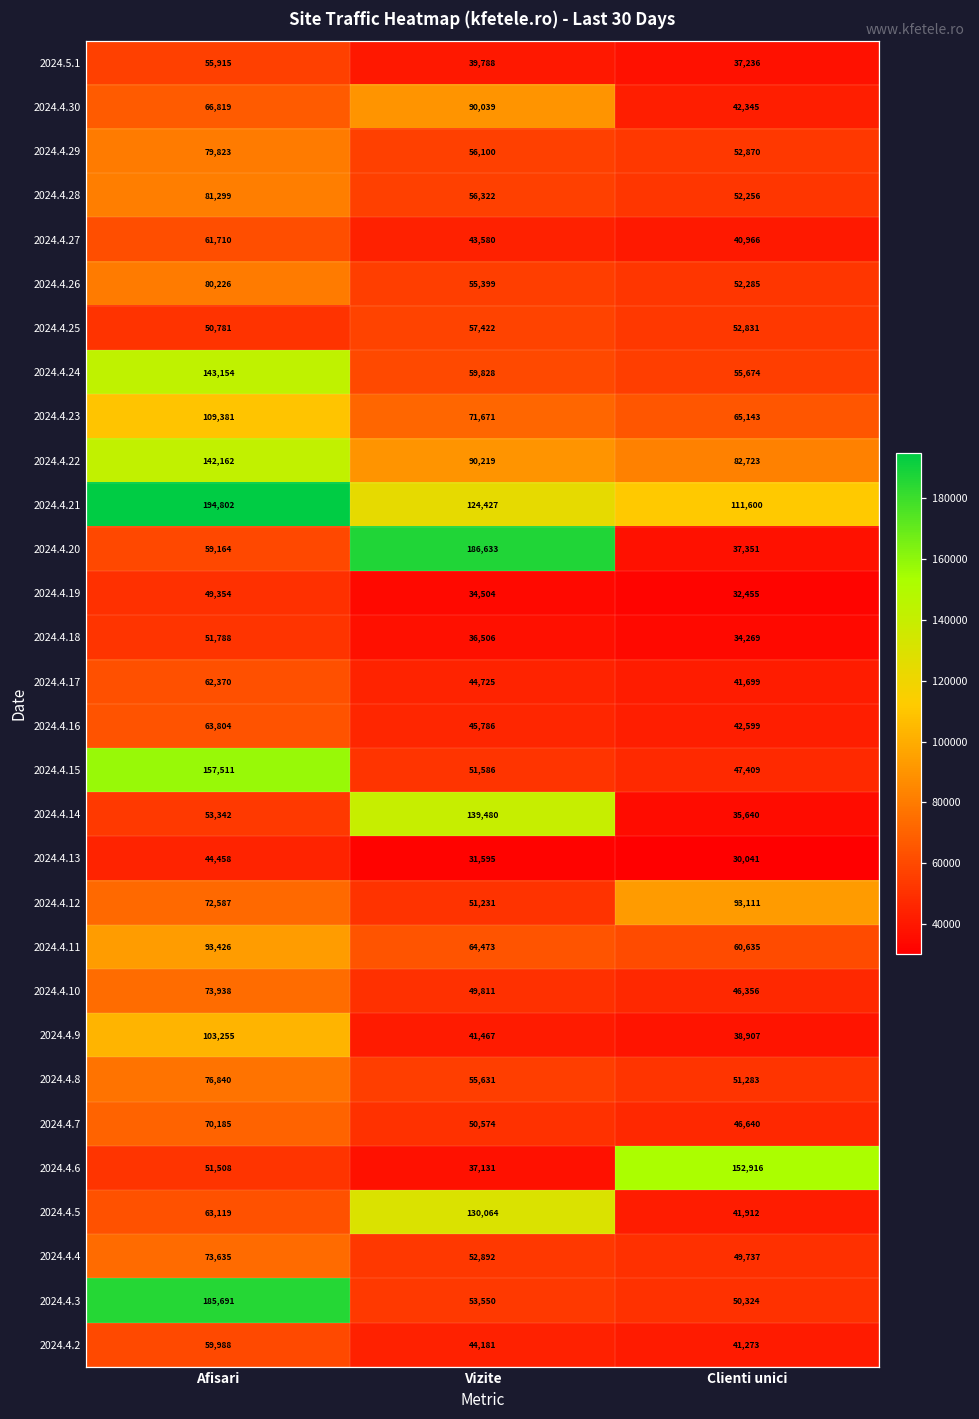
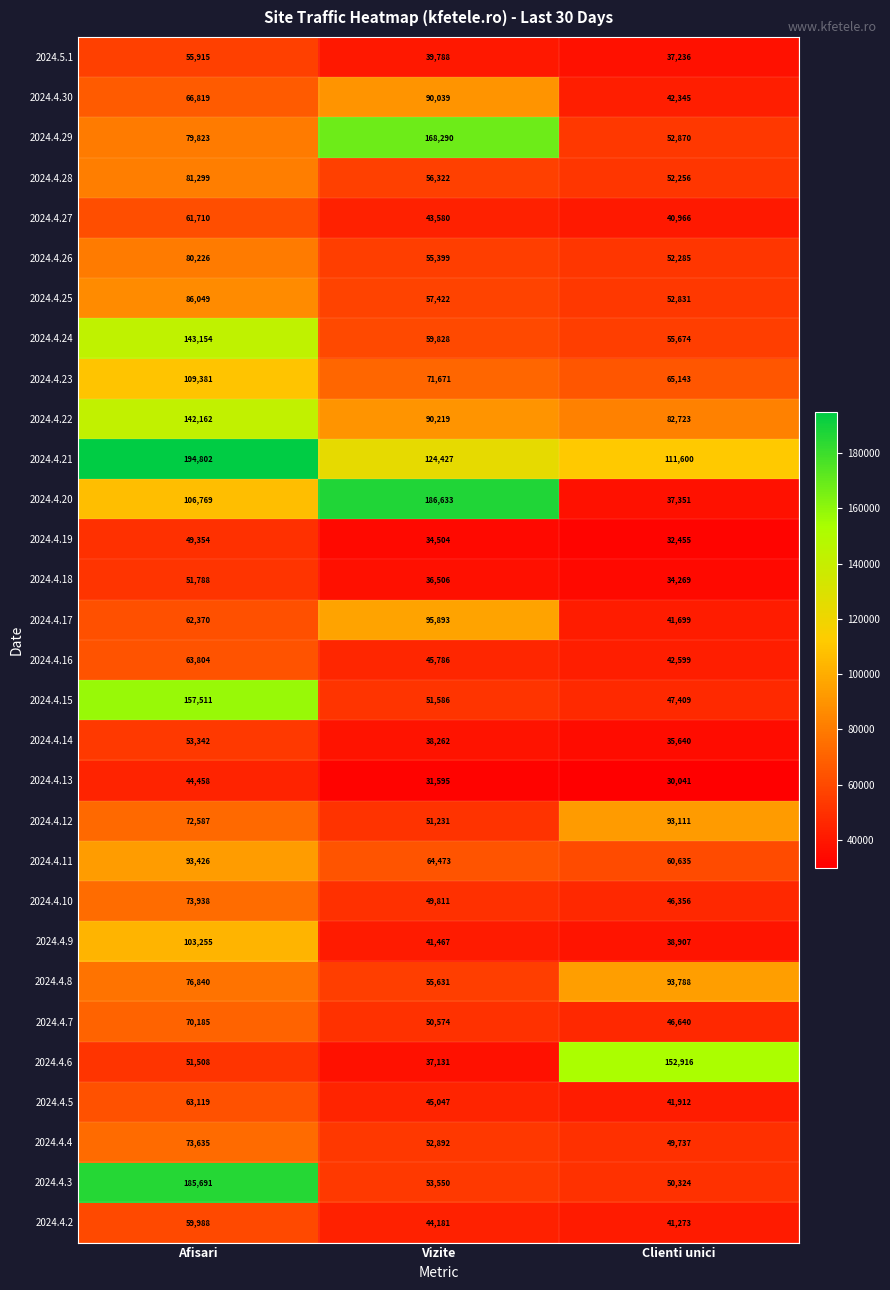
  {
    "2024.5.1": {
      "Afisari": "55,915",
      "Vizite": "39,788",
      "Clienti unici": "37,236"
    },
    "2024.4.30": {
      "Afisari": "66,819",
      "Vizite": "90,039",
      "Clienti unici": "42,345"
    },
    "2024.4.29": {
      "Afisari": "79,823",
-     "Vizite": "56,100",
+     "Vizite": "168,290",
      "Clienti unici": "52,870"
    },
    "2024.4.28": {
      "Afisari": "81,299",
      "Vizite": "56,322",
      "Clienti unici": "52,256"
    },
    "2024.4.27": {
      "Afisari": "61,710",
      "Vizite": "43,580",
      "Clienti unici": "40,966"
    },
    "2024.4.26": {
      "Afisari": "80,226",
      "Vizite": "55,399",
      "Clienti unici": "52,285"
    },
    "2024.4.25": {
-     "Afisari": "50,781",
+     "Afisari": "86,049",
      "Vizite": "57,422",
      "Clienti unici": "52,831"
    },
    "2024.4.24": {
      "Afisari": "143,154",
      "Vizite": "59,828",
      "Clienti unici": "55,674"
    },
    "2024.4.23": {
      "Afisari": "109,381",
      "Vizite": "71,671",
      "Clienti unici": "65,143"
    },
    "2024.4.22": {
      "Afisari": "142,162",
      "Vizite": "90,219",
      "Clienti unici": "82,723"
    },
    "2024.4.21": {
      "Afisari": "194,802",
      "Vizite": "124,427",
      "Clienti unici": "111,600"
    },
    "2024.4.20": {
-     "Afisari": "59,164",
+     "Afisari": "106,769",
      "Vizite": "186,633",
      "Clienti unici": "37,351"
    },
    "2024.4.19": {
      "Afisari": "49,354",
      "Vizite": "34,504",
      "Clienti unici": "32,455"
    },
    "2024.4.18": {
      "Afisari": "51,788",
      "Vizite": "36,506",
      "Clienti unici": "34,269"
    },
    "2024.4.17": {
      "Afisari": "62,370",
-     "Vizite": "44,725",
+     "Vizite": "95,893",
      "Clienti unici": "41,699"
    },
    "2024.4.16": {
      "Afisari": "63,804",
      "Vizite": "45,786",
      "Clienti unici": "42,599"
    },
    "2024.4.15": {
      "Afisari": "157,511",
      "Vizite": "51,586",
      "Clienti unici": "47,409"
    },
    "2024.4.14": {
      "Afisari": "53,342",
-     "Vizite": "139,480",
+     "Vizite": "38,262",
      "Clienti unici": "35,640"
    },
    "2024.4.13": {
      "Afisari": "44,458",
      "Vizite": "31,595",
      "Clienti unici": "30,041"
    },
    "2024.4.12": {
      "Afisari": "72,587",
      "Vizite": "51,231",
      "Clienti unici": "93,111"
    },
    "2024.4.11": {
      "Afisari": "93,426",
      "Vizite": "64,473",
      "Clienti unici": "60,635"
    },
    "2024.4.10": {
      "Afisari": "73,938",
      "Vizite": "49,811",
      "Clienti unici": "46,356"
    },
    "2024.4.9": {
      "Afisari": "103,255",
      "Vizite": "41,467",
      "Clienti unici": "38,907"
    },
    "2024.4.8": {
      "Afisari": "76,840",
      "Vizite": "55,631",
-     "Clienti unici": "51,283"
+     "Clienti unici": "93,788"
    },
    "2024.4.7": {
      "Afisari": "70,185",
      "Vizite": "50,574",
      "Clienti unici": "46,640"
    },
    "2024.4.6": {
      "Afisari": "51,508",
      "Vizite": "37,131",
      "Clienti unici": "152,916"
    },
    "2024.4.5": {
      "Afisari": "63,119",
-     "Vizite": "130,064",
+     "Vizite": "45,047",
      "Clienti unici": "41,912"
    },
    "2024.4.4": {
      "Afisari": "73,635",
      "Vizite": "52,892",
      "Clienti unici": "49,737"
    },
    "2024.4.3": {
      "Afisari": "185,691",
      "Vizite": "53,550",
      "Clienti unici": "50,324"
    },
    "2024.4.2": {
      "Afisari": "59,988",
      "Vizite": "44,181",
      "Clienti unici": "41,273"
    }
  }
